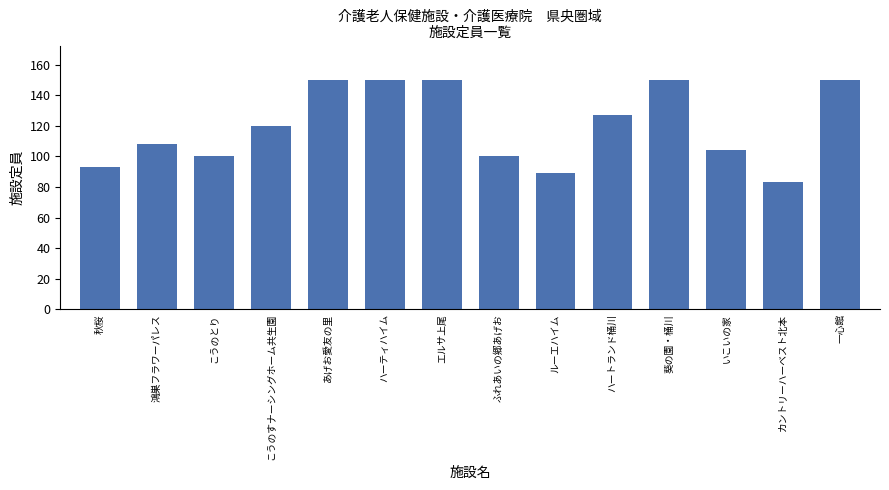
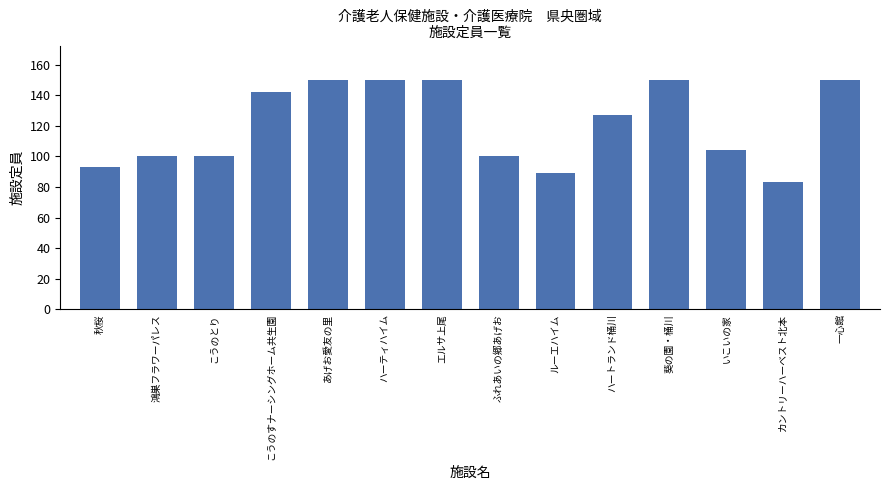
  {
    "秋桜": 93,
-   "鴻巣フラワーパレス": 108,
+   "鴻巣フラワーパレス": 100,
    "こうのとり": 100,
-   "こうのすナーシングホーム共生園": 120,
+   "こうのすナーシングホーム共生園": 142,
    "あげお愛友の里": 150,
    "ハーティハイム": 150,
    "エルサ上尾": 150,
    "ふれあいの郷あげお": 100,
    "ルーエハイム": 89,
    "ハートランド桶川": 127,
    "葵の園・桶川": 150,
    "いこいの家": 104,
    "カントリーハーベスト北本": 83,
    "一心館": 150
  }
